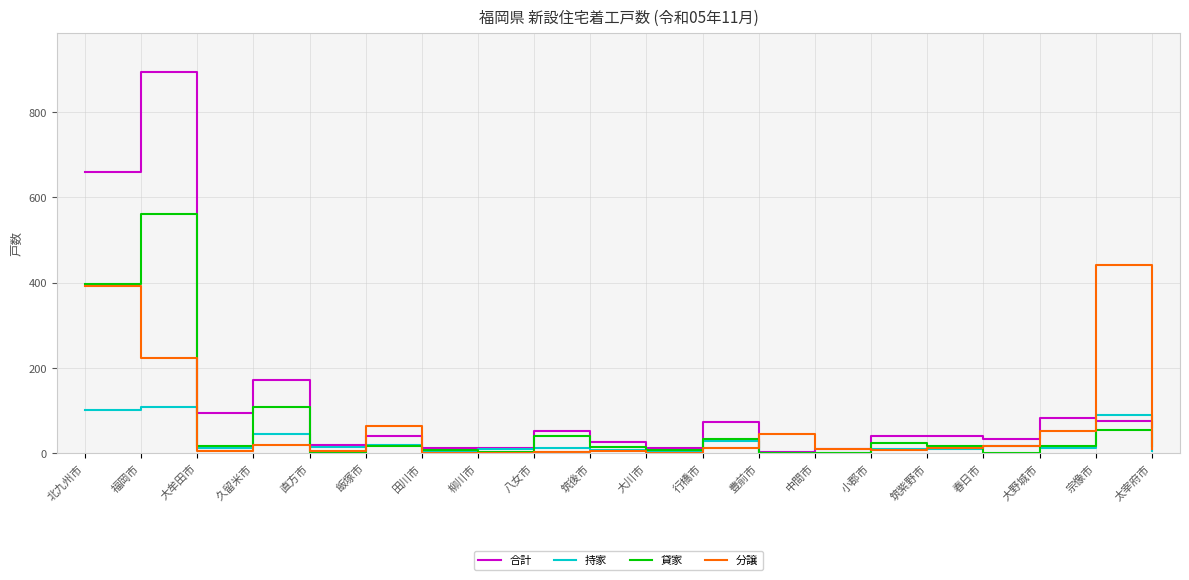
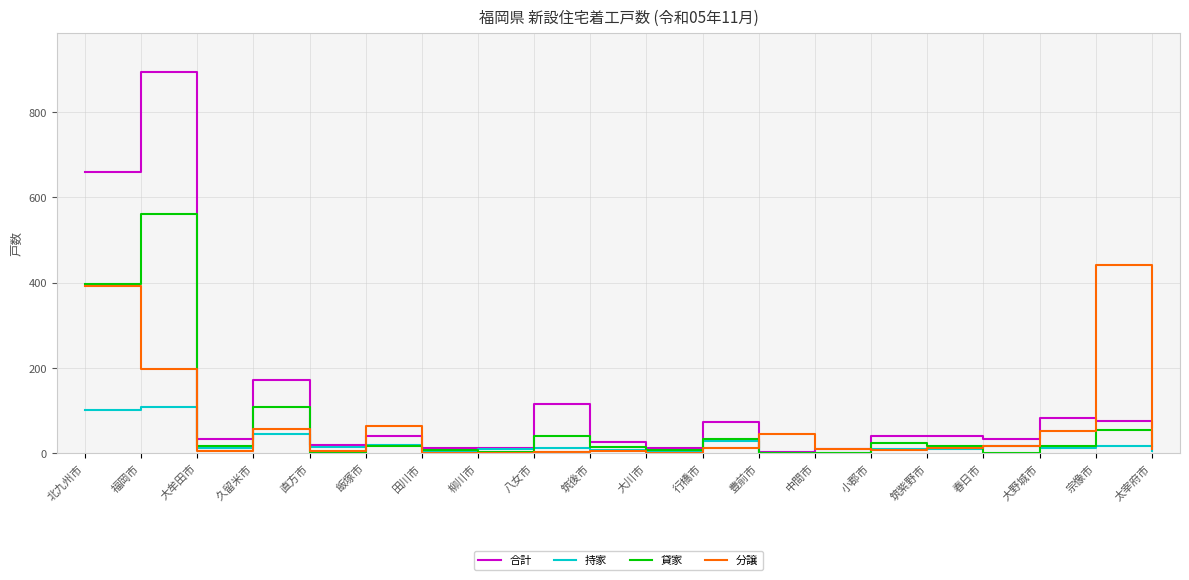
  {
    "合計": {
      "北九州市": 660,
      "福岡市": 900,
-     "大牟田市": 90,
+     "大牟田市": 30,
      "久留米市": 170,
      "飯塚市": 40,
-     "八女市": 50,
+     "八女市": 120,
      "筑後市": 30,
      "行橋市": 70,
      "小郡市": 40,
      "筑紫野市": 40,
      "春日市": 30,
      "大野城市": 80,
      "宗像市": 80,
      "太宰府市": 60
    },
    "持家": {
      "北九州市": 100,
      "福岡市": 110,
      "久留米市": 40,
      "八女市": 10,
      "行橋市": 30,
-     "宗像市": 90
+     "宗像市": 20
    },
    "貸家": {
      "福岡市": 560,
      "久留米市": 110,
      "八女市": 40,
      "筑後市": 20,
      "行橋市": 30,
      "小郡市": 20,
      "春日市": 0,
      "宗像市": 50,
      "太宰府市": 20
    },
    "分譲": {
-     "福岡市": 220,
+     "福岡市": 200,
      "大牟田市": 10,
-     "久留米市": 20,
+     "久留米市": 60,
      "飯塚市": 60,
      "八女市": 0,
      "行橋市": 10,
      "豊前市": 50,
      "大野城市": 50,
      "宗像市": 440
    }
  }
